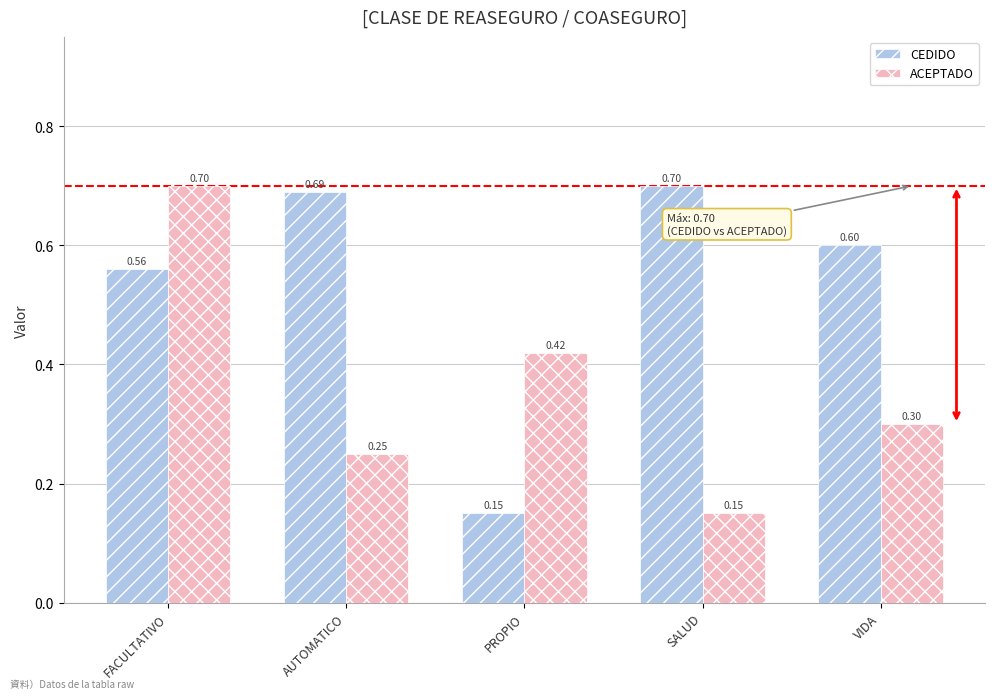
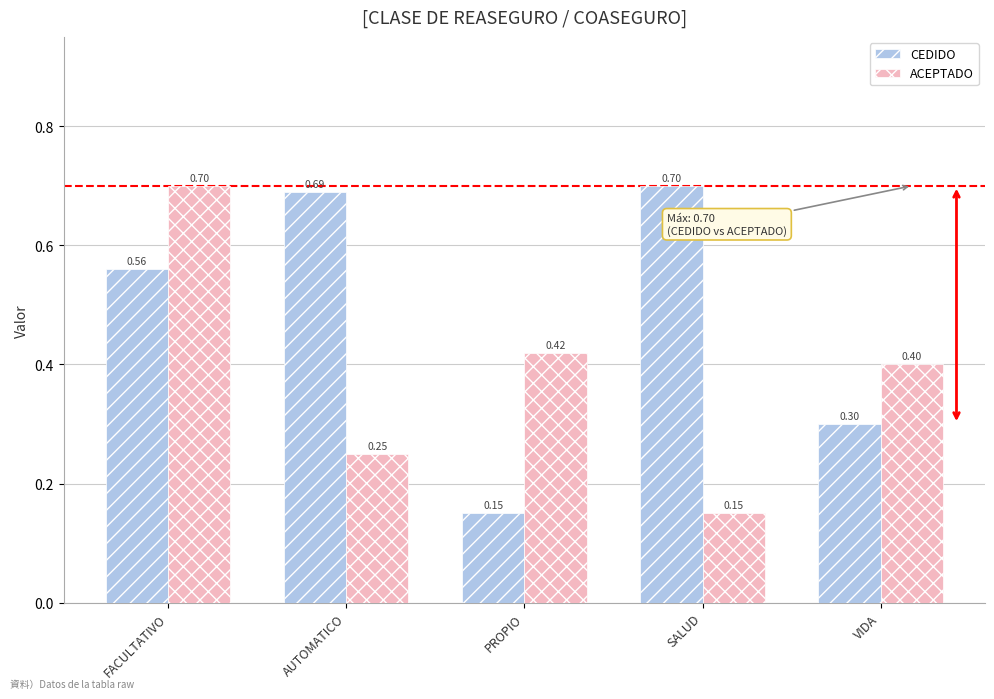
  {
    "CEDIDO": {
      "FACULTATIVO": 0.56,
      "AUTOMATICO": 0.69,
      "PROPIO": 0.15,
      "SALUD": 0.70,
-     "VIDA": 0.60
+     "VIDA": 0.30
    },
    "ACEPTADO": {
      "FACULTATIVO": 0.70,
      "AUTOMATICO": 0.25,
      "PROPIO": 0.42,
      "SALUD": 0.15,
-     "VIDA": 0.30
+     "VIDA": 0.40
    }
  }
